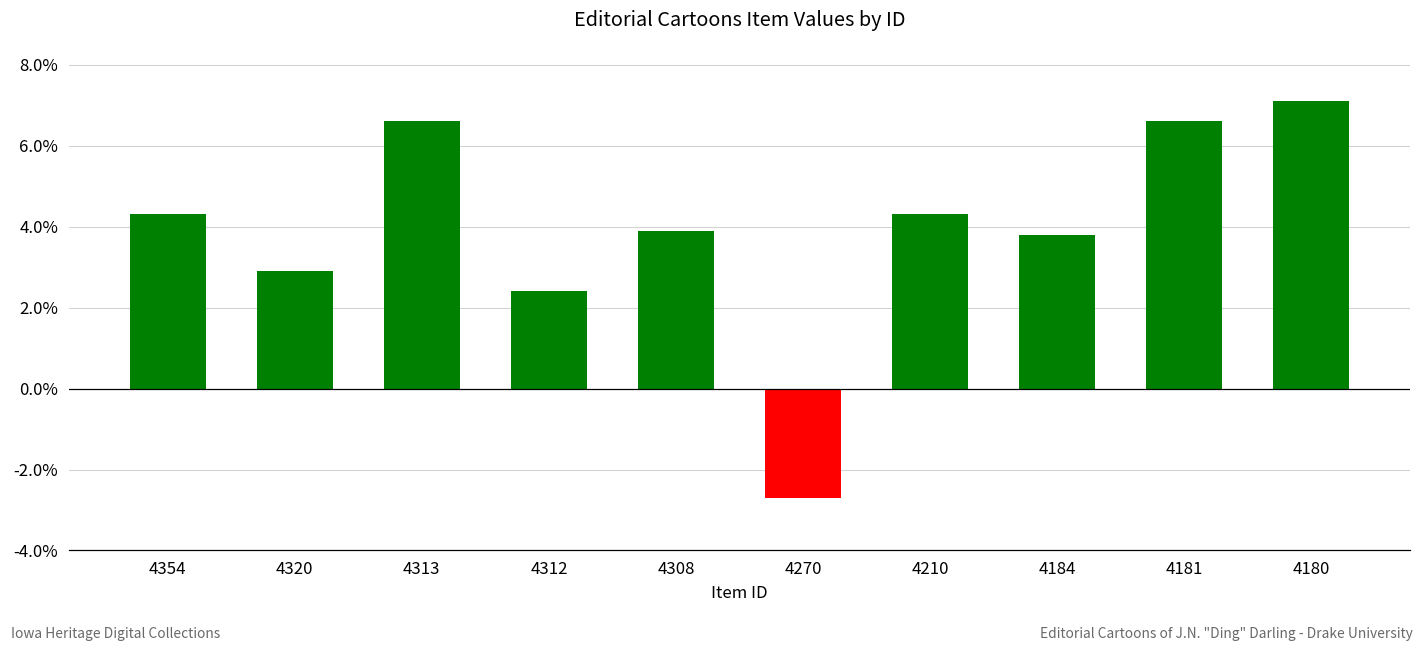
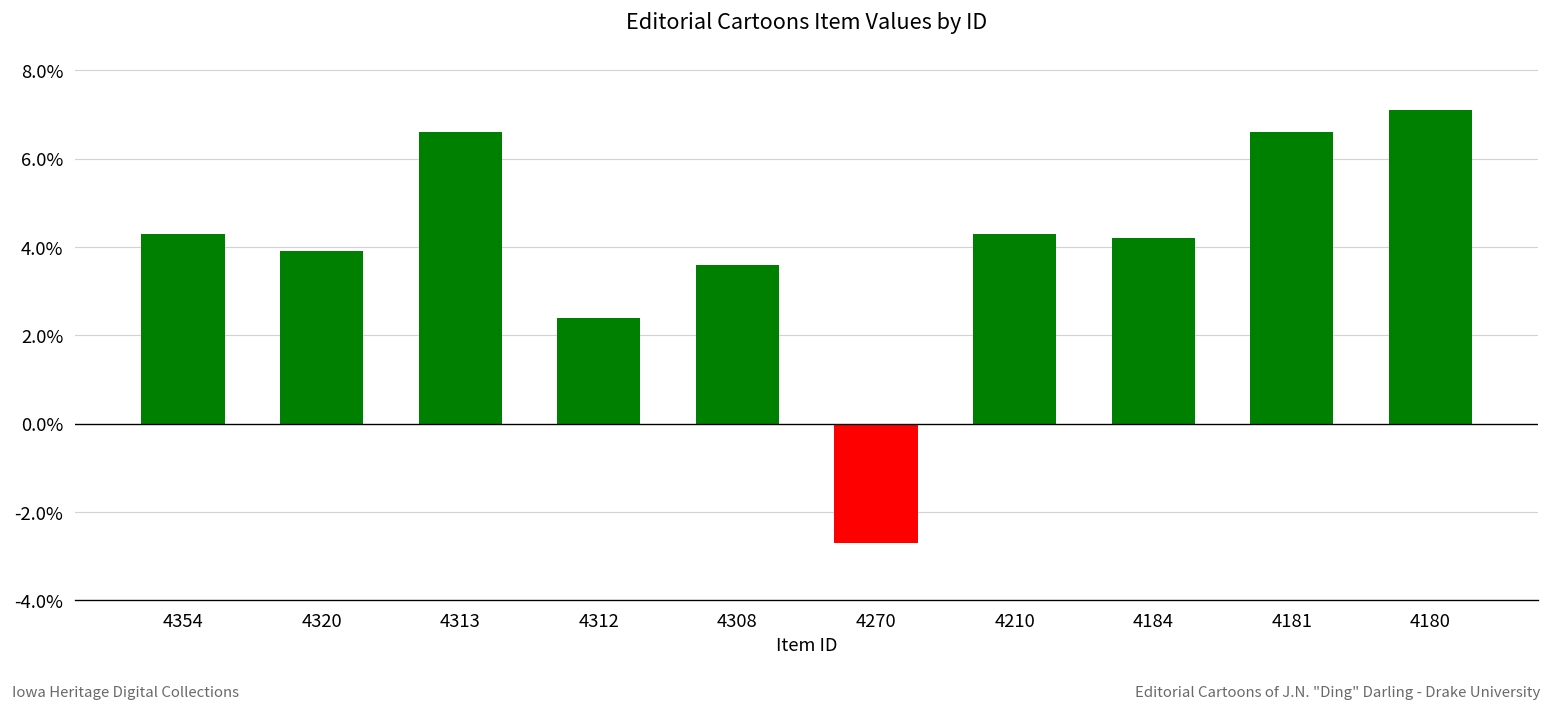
  {
    "4354": "4.3%",
-   "4320": "2.9%",
+   "4320": "3.9%",
    "4313": "6.6%",
    "4312": "2.4%",
-   "4308": "3.9%",
+   "4308": "3.6%",
    "4270": "-2.7%",
    "4210": "4.3%",
-   "4184": "3.8%",
+   "4184": "4.2%",
    "4181": "6.6%",
    "4180": "7.1%"
  }
